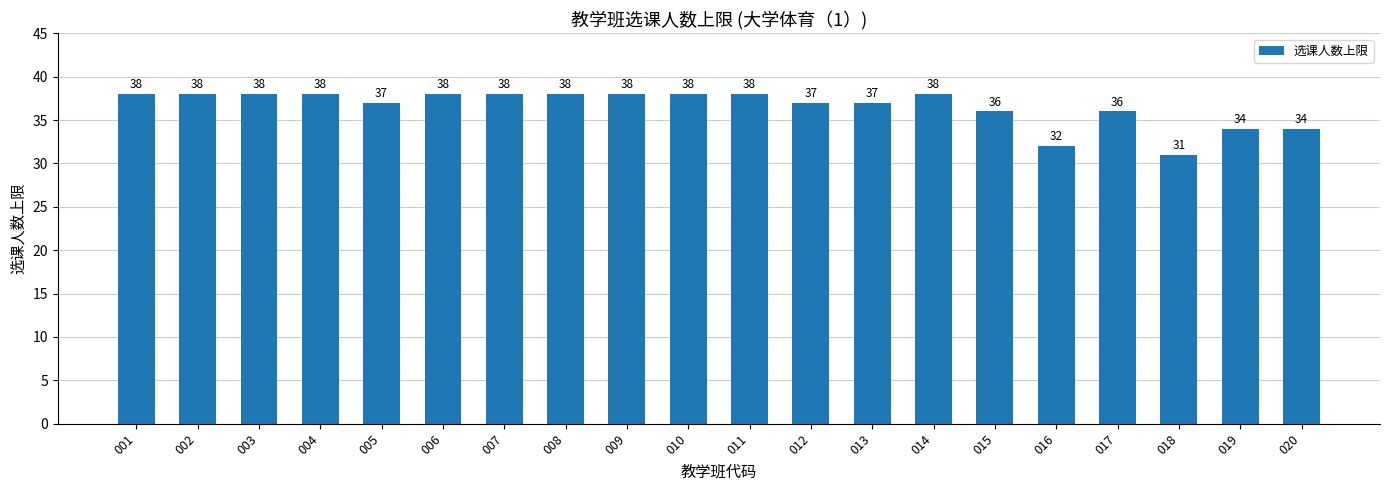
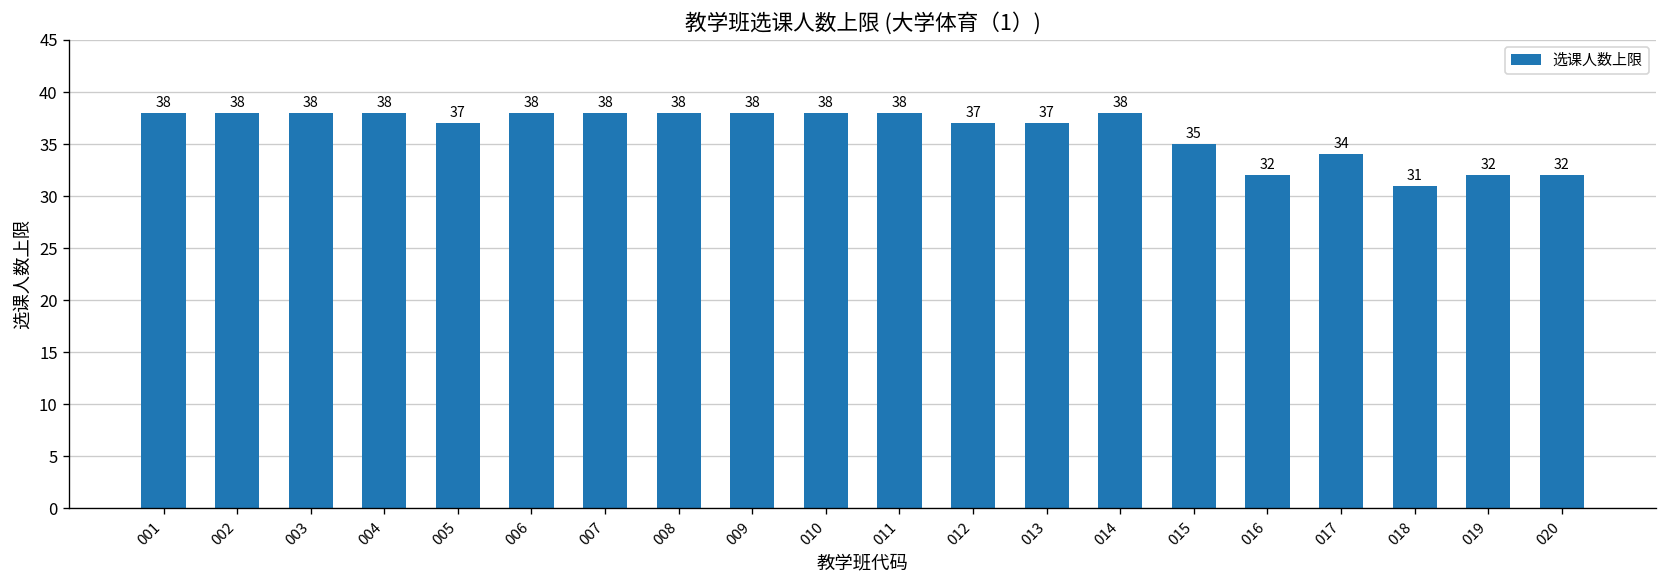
  {
    "001": 38,
    "002": 38,
    "003": 38,
    "004": 38,
    "005": 37,
    "006": 38,
    "007": 38,
    "008": 38,
    "009": 38,
    "010": 38,
    "011": 38,
    "012": 37,
    "013": 37,
    "014": 38,
-   "015": 36,
+   "015": 35,
    "016": 32,
-   "017": 36,
+   "017": 34,
    "018": 31,
-   "019": 34,
-   "020": 34
+   "019": 32,
+   "020": 32
  }
